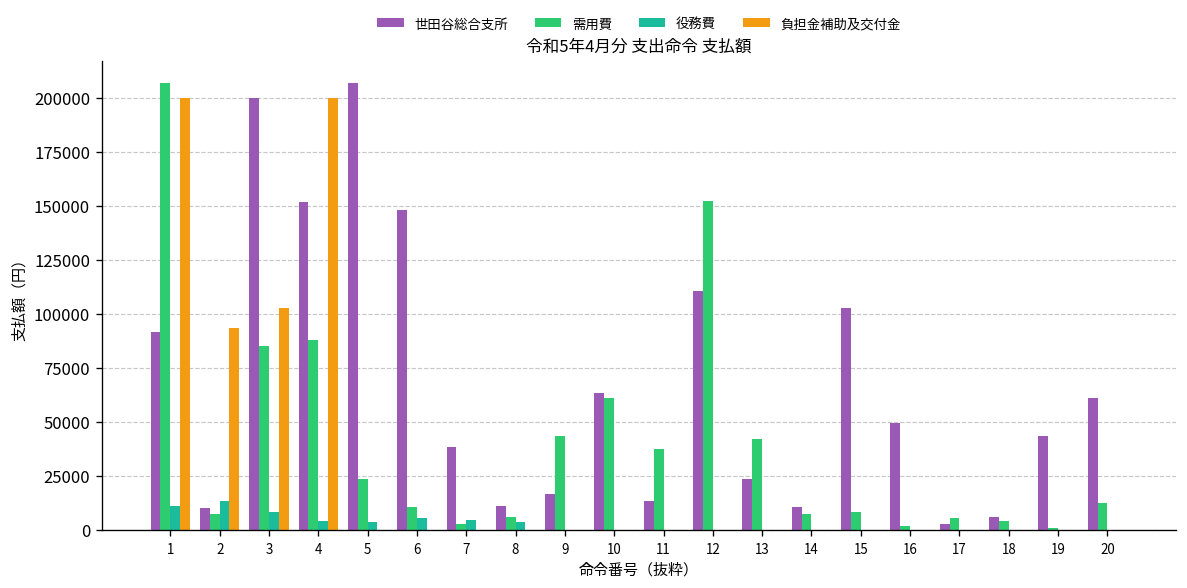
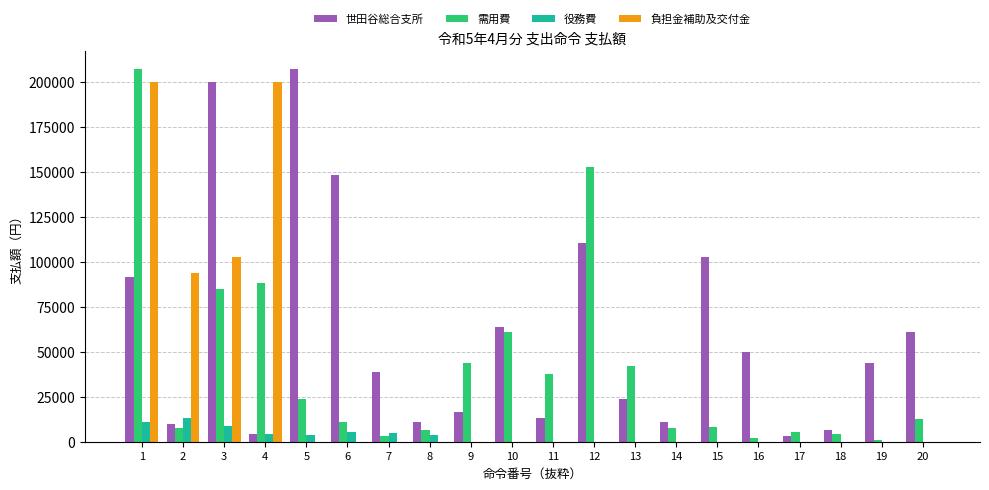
  {
    "世田谷総合支所": {
      "1": 92000,
      "2": 10000,
      "3": 200000,
-     "4": 152000,
+     "4": 4000,
      "5": 207000,
      "6": 148000,
      "7": 39000,
      "8": 11000,
      "9": 16000,
      "10": 64000,
      "11": 13000,
      "12": 110000,
      "13": 23000,
      "14": 11000,
      "15": 103000,
      "16": 50000,
      "17": 3000,
      "18": 6000,
      "19": 44000,
      "20": 61000
    },
    "負担金補助及交付金": {
      "1": 200000,
      "2": 93000,
      "3": 103000,
      "4": 200000,
      "5": 0,
      "6": 0,
      "7": 0,
      "8": 0,
      "9": 0,
      "10": 0,
      "11": 0,
      "12": 0,
      "13": 0,
      "14": 0,
      "15": 0,
      "16": 0,
      "17": 0,
      "18": 0,
      "19": 0,
      "20": 0
    }
  }
